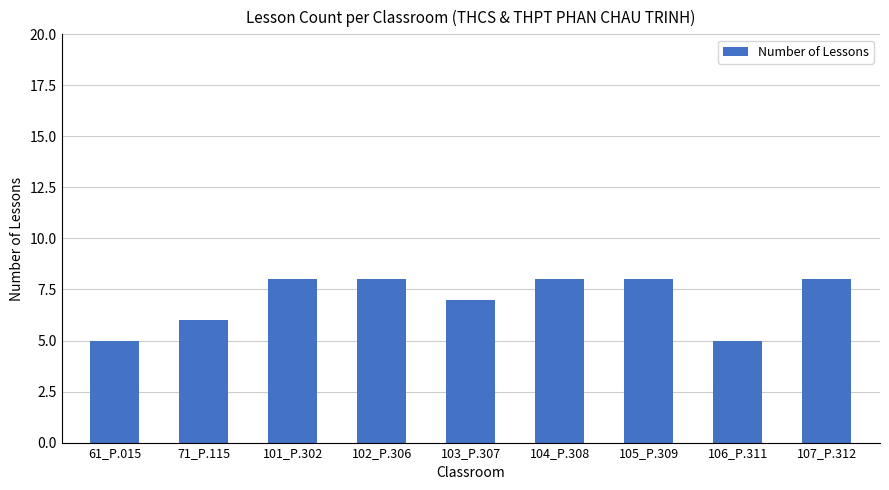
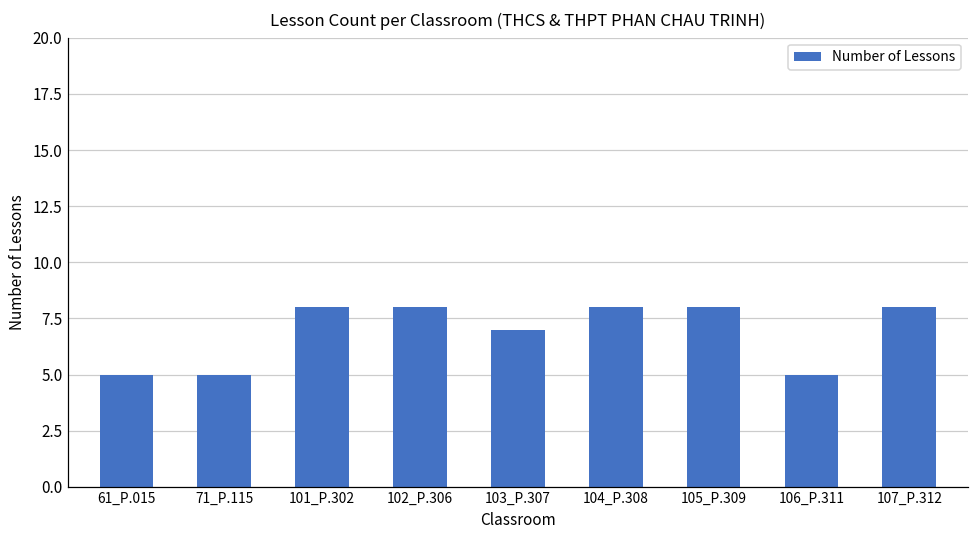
  {
    "61_P.015": 5,
-   "71_P.115": 6,
+   "71_P.115": 5,
    "101_P.302": 8,
    "102_P.306": 8,
    "103_P.307": 7,
    "104_P.308": 8,
    "105_P.309": 8,
    "106_P.311": 5,
    "107_P.312": 8
  }
